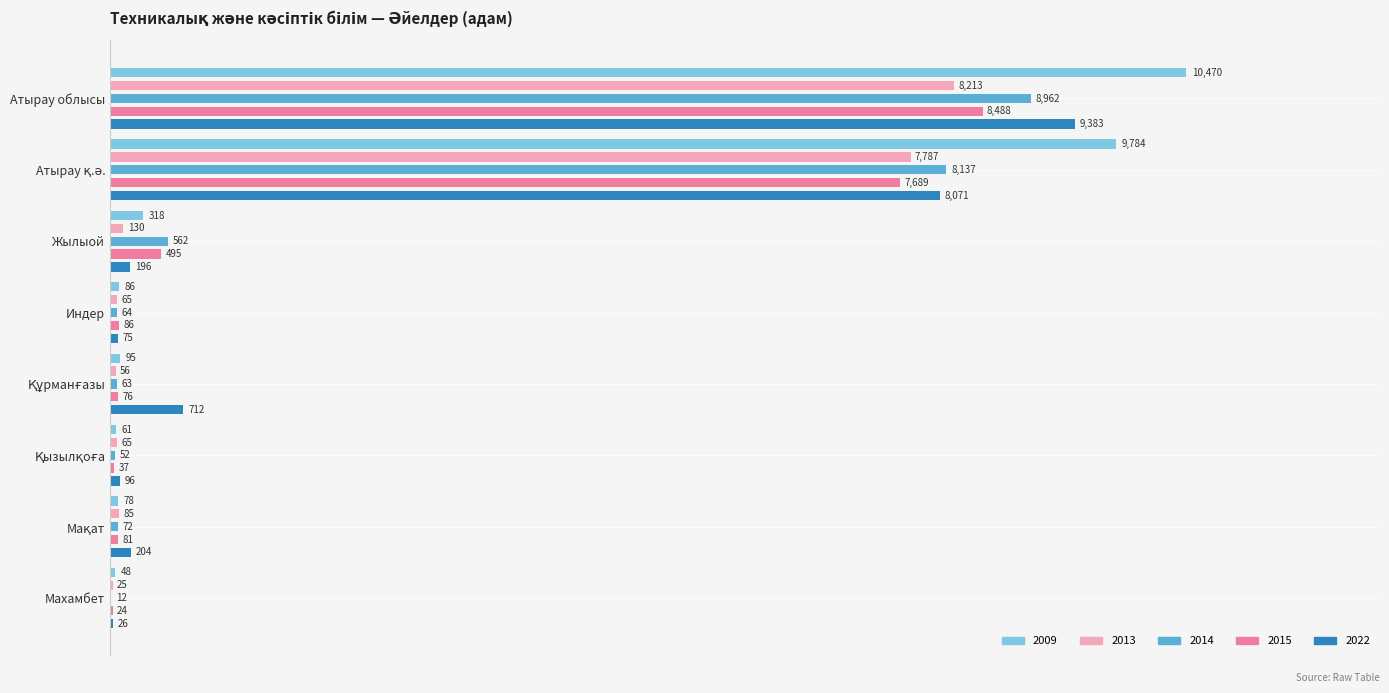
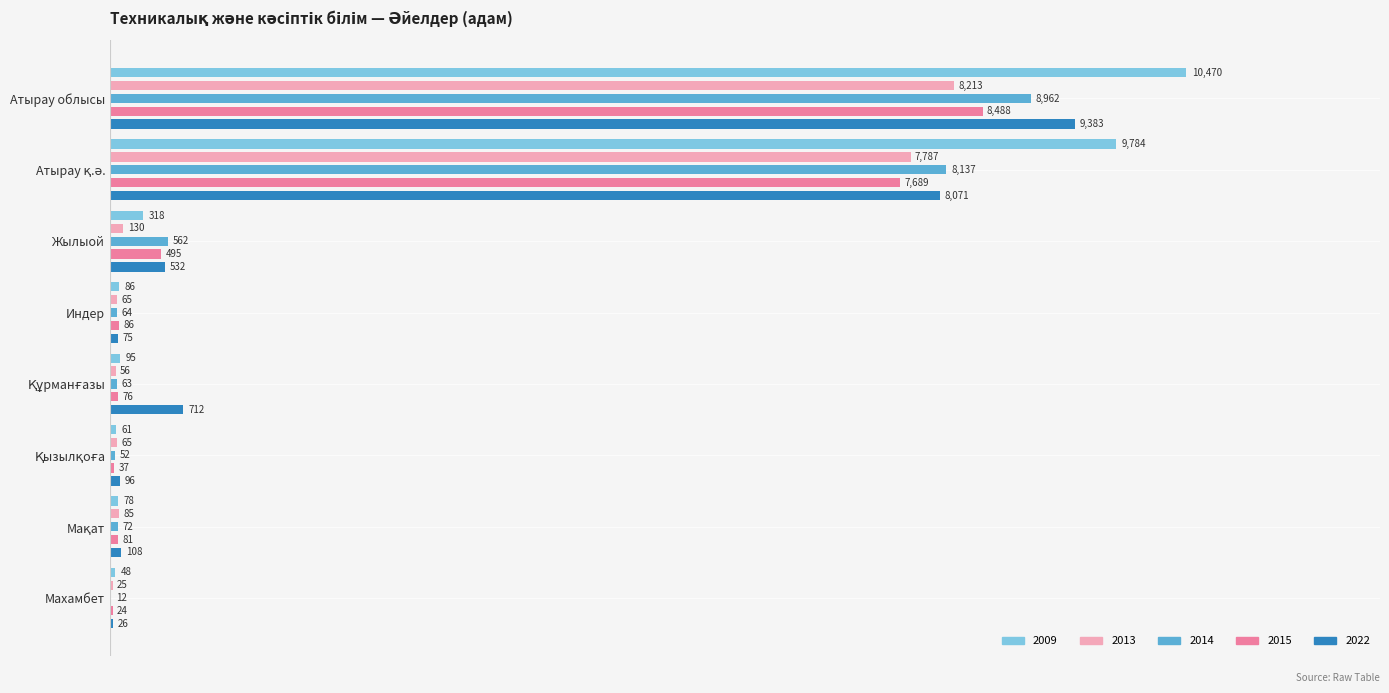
  {
    "2022": {
      "Атырау облысы": "9,383",
      "Атырау қ.ә.": "8,071",
-     "Жылыой": "196",
+     "Жылыой": "532",
      "Индер": "75",
      "Құрманғазы": "712",
      "Қызылқоға": "96",
-     "Мақат": "204",
+     "Мақат": "108",
      "Махамбет": "26"
    }
  }
